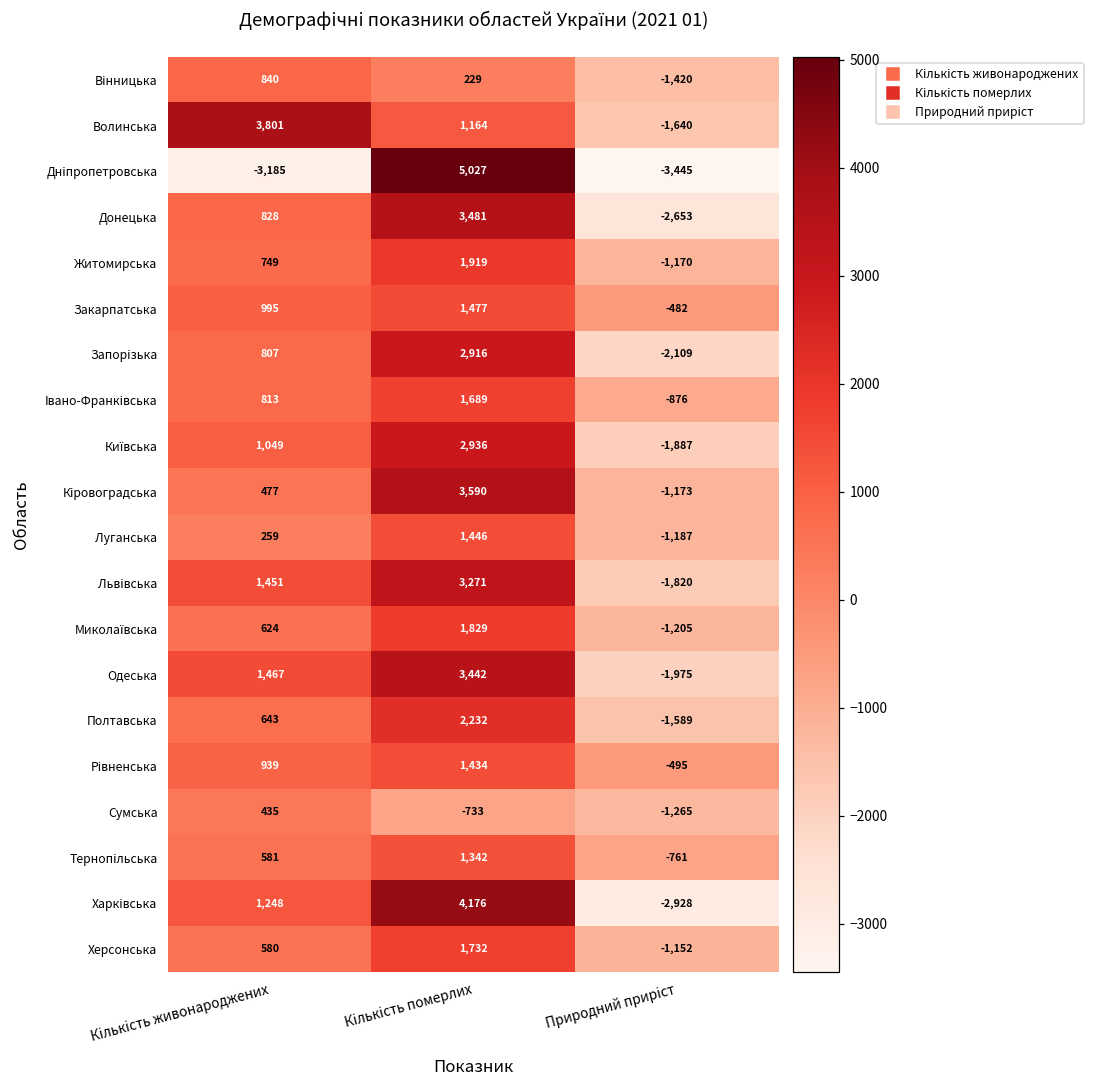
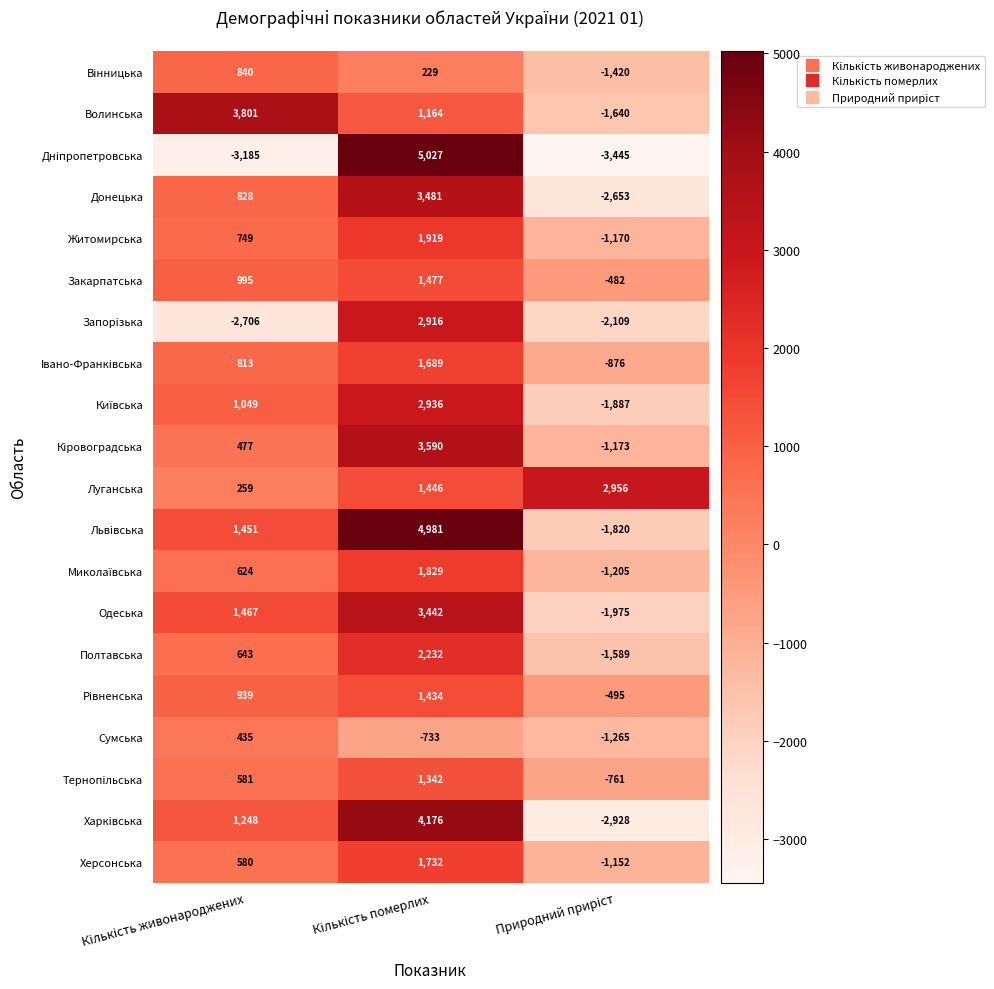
  {
    "Вінницька": {
      "Кількість живонароджених": "840",
      "Кількість померлих": "229",
      "Природний приріст": "-1,420"
    },
    "Волинська": {
      "Кількість живонароджених": "3,801",
      "Кількість померлих": "1,164",
      "Природний приріст": "-1,640"
    },
    "Дніпропетровська": {
      "Кількість живонароджених": "-3,185",
      "Кількість померлих": "5,027",
      "Природний приріст": "-3,445"
    },
    "Донецька": {
      "Кількість живонароджених": "828",
      "Кількість померлих": "3,481",
      "Природний приріст": "-2,653"
    },
    "Житомирська": {
      "Кількість живонароджених": "749",
      "Кількість померлих": "1,919",
      "Природний приріст": "-1,170"
    },
    "Закарпатська": {
      "Кількість живонароджених": "995",
      "Кількість померлих": "1,477",
      "Природний приріст": "-482"
    },
    "Запорізька": {
-     "Кількість живонароджених": "807",
+     "Кількість живонароджених": "-2,706",
      "Кількість померлих": "2,916",
      "Природний приріст": "-2,109"
    },
    "Івано-Франківська": {
      "Кількість живонароджених": "813",
      "Кількість померлих": "1,689",
      "Природний приріст": "-876"
    },
    "Київська": {
      "Кількість живонароджених": "1,049",
      "Кількість померлих": "2,936",
      "Природний приріст": "-1,887"
    },
    "Кіровоградська": {
      "Кількість живонароджених": "477",
      "Кількість померлих": "3,590",
      "Природний приріст": "-1,173"
    },
    "Луганська": {
      "Кількість живонароджених": "259",
      "Кількість померлих": "1,446",
-     "Природний приріст": "-1,187"
+     "Природний приріст": "2,956"
    },
    "Львівська": {
      "Кількість живонароджених": "1,451",
-     "Кількість померлих": "3,271",
+     "Кількість померлих": "4,981",
      "Природний приріст": "-1,820"
    },
    "Миколаївська": {
      "Кількість живонароджених": "624",
      "Кількість померлих": "1,829",
      "Природний приріст": "-1,205"
    },
    "Одеська": {
      "Кількість живонароджених": "1,467",
      "Кількість померлих": "3,442",
      "Природний приріст": "-1,975"
    },
    "Полтавська": {
      "Кількість живонароджених": "643",
      "Кількість померлих": "2,232",
      "Природний приріст": "-1,589"
    },
    "Рівненська": {
      "Кількість живонароджених": "939",
      "Кількість померлих": "1,434",
      "Природний приріст": "-495"
    },
    "Сумська": {
      "Кількість живонароджених": "435",
      "Кількість померлих": "-733",
      "Природний приріст": "-1,265"
    },
    "Тернопільська": {
      "Кількість живонароджених": "581",
      "Кількість померлих": "1,342",
      "Природний приріст": "-761"
    },
    "Харківська": {
      "Кількість живонароджених": "1,248",
      "Кількість померлих": "4,176",
      "Природний приріст": "-2,928"
    },
    "Херсонська": {
      "Кількість живонароджених": "580",
      "Кількість померлих": "1,732",
      "Природний приріст": "-1,152"
    }
  }
